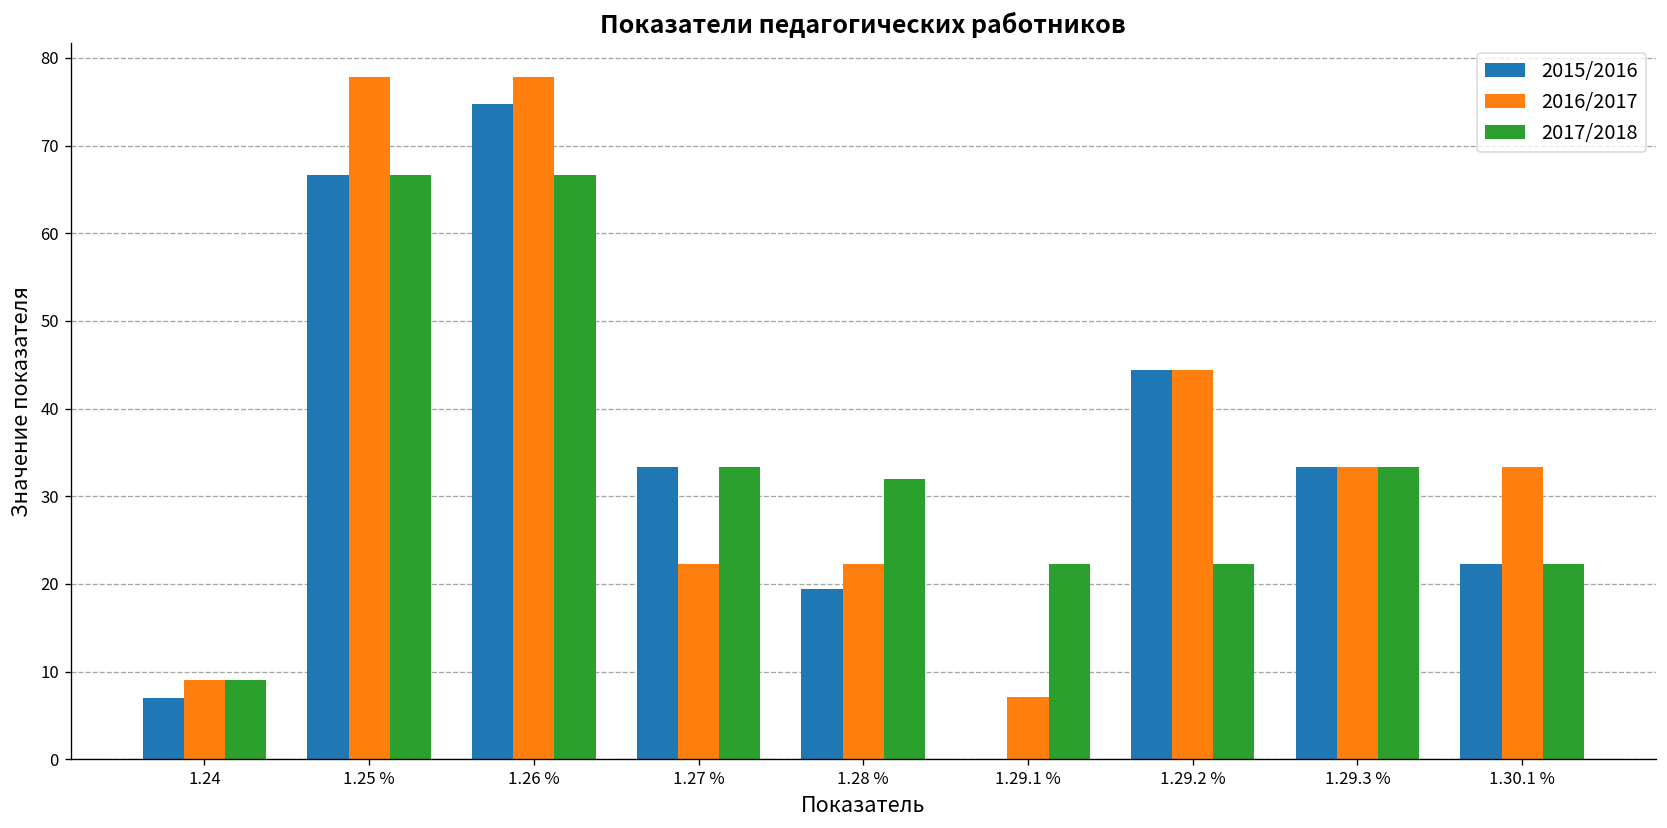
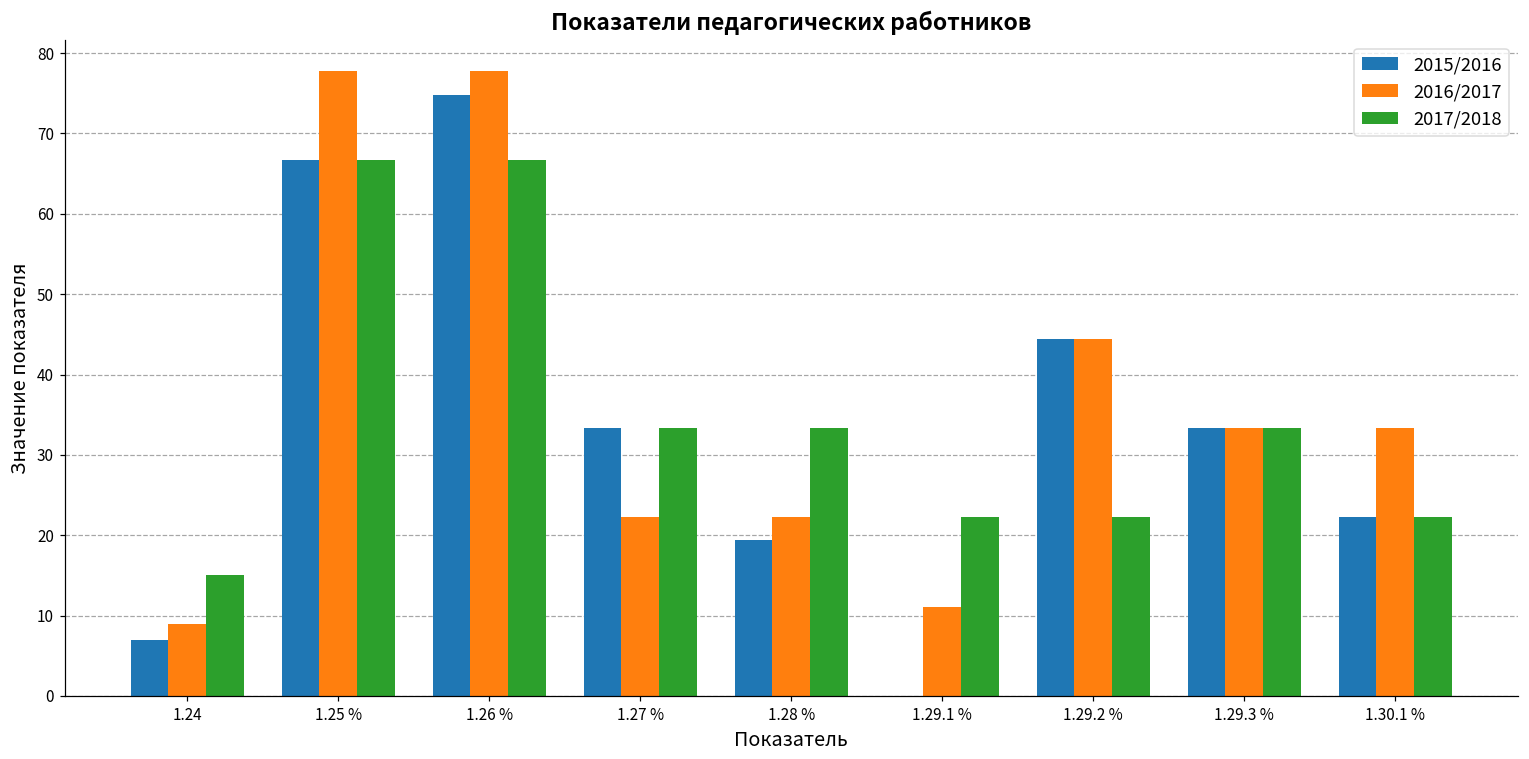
  {
    "2015/2016": {
      "1.24": 7,
      "1.25 %": 67,
      "1.26 %": 75,
      "1.27 %": 33,
      "1.28 %": 19,
      "1.29.1 %": 0,
      "1.29.2 %": 44,
      "1.29.3 %": 33,
      "1.30.1 %": 22
    },
    "2016/2017": {
      "1.24": 9,
      "1.25 %": 78,
      "1.26 %": 78,
      "1.27 %": 22,
      "1.28 %": 22,
-     "1.29.1 %": 7,
+     "1.29.1 %": 11,
      "1.29.2 %": 44,
      "1.29.3 %": 33,
      "1.30.1 %": 33
    },
    "2017/2018": {
-     "1.24": 9,
+     "1.24": 15,
      "1.25 %": 67,
      "1.26 %": 67,
      "1.27 %": 33,
-     "1.28 %": 32,
+     "1.28 %": 33,
      "1.29.1 %": 22,
      "1.29.2 %": 22,
      "1.29.3 %": 33,
      "1.30.1 %": 22
    }
  }
